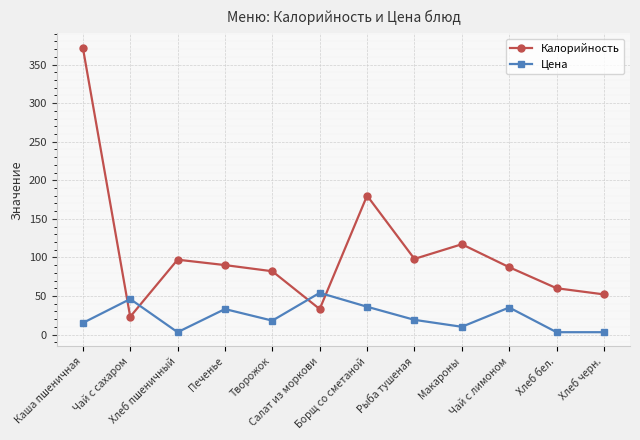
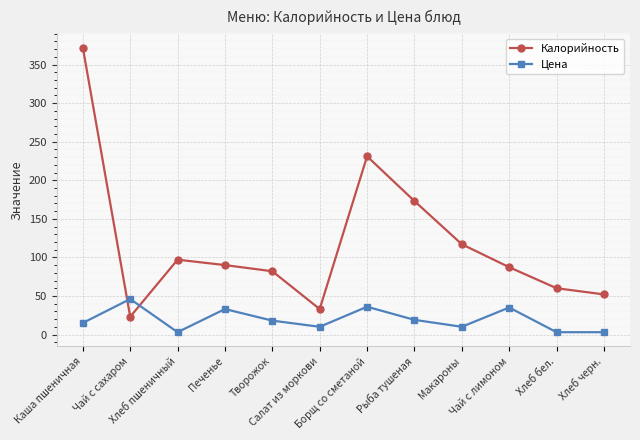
  {
    "Калорийность": {
      "Каша пшеничная": 370,
      "Чай с сахаром": 20,
      "Хлеб пшеничный": 100,
      "Печенье": 90,
      "Творожок": 80,
      "Салат из моркови": 30,
-     "Борщ со сметаной": 180,
-     "Рыба тушеная": 100,
+     "Борщ со сметаной": 230,
+     "Рыба тушеная": 170,
      "Макароны": 120,
      "Чай с лимоном": 90,
      "Хлеб бел.": 60,
      "Хлеб черн.": 50
    },
    "Цена": {
      "Каша пшеничная": 20,
      "Чай с сахаром": 50,
      "Хлеб пшеничный": 0,
      "Печенье": 30,
      "Творожок": 20,
-     "Салат из моркови": 50,
+     "Салат из моркови": 10,
      "Борщ со сметаной": 40,
      "Рыба тушеная": 20,
      "Макароны": 10,
      "Чай с лимоном": 40,
      "Хлеб бел.": 0,
      "Хлеб черн.": 0
    }
  }
